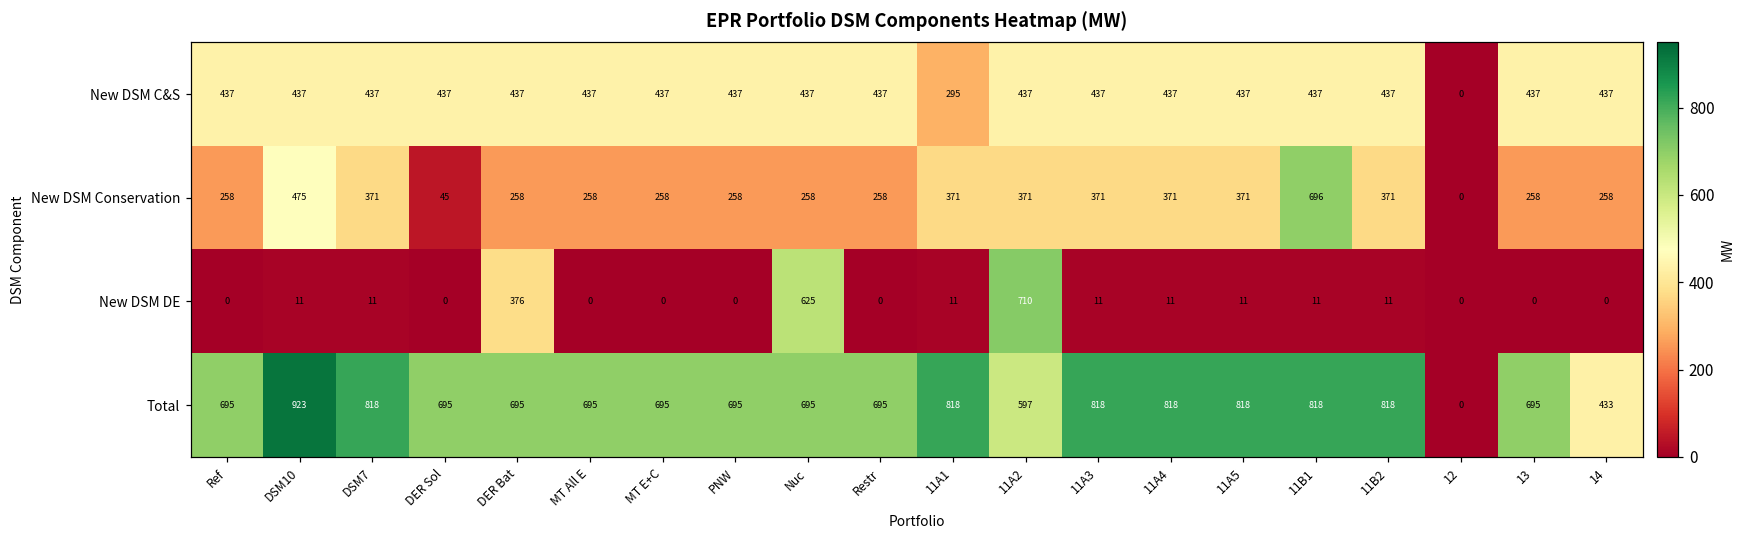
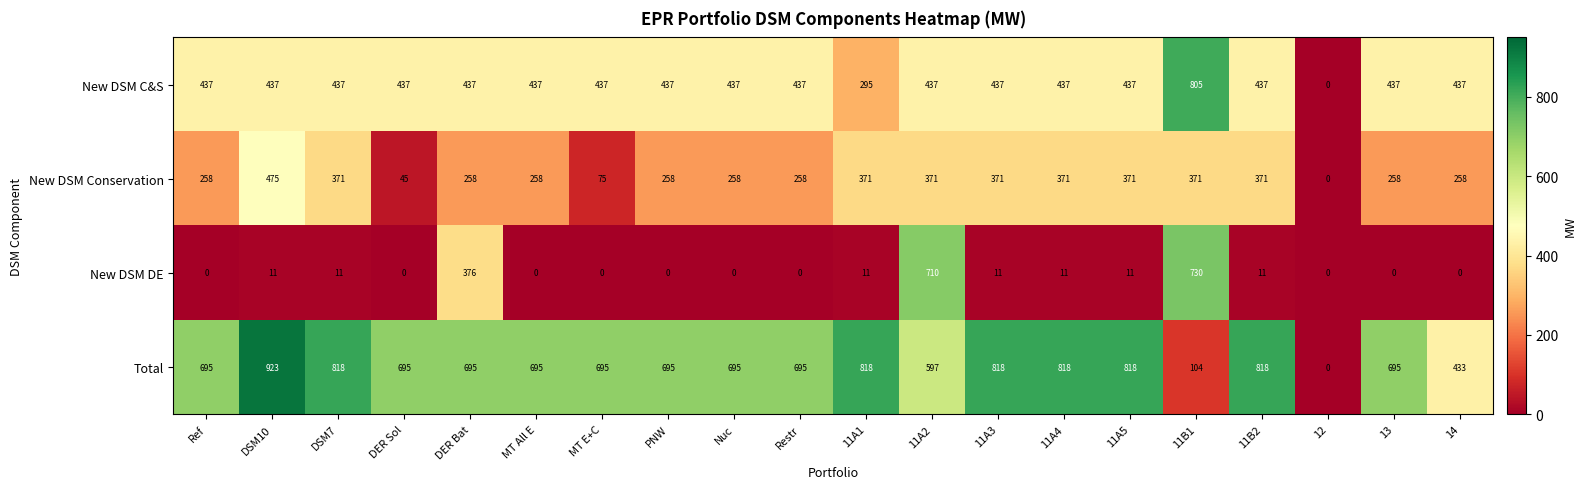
  {
    "New DSM C&S": {
      "Ref": 437,
      "DSM10": 437,
      "DSM7": 437,
      "DER Sol": 437,
      "DER Bat": 437,
      "MT All E": 437,
      "MT E+C": 437,
      "PNW": 437,
      "Nuc": 437,
      "Restr": 437,
      "11A1": 295,
      "11A2": 437,
      "11A3": 437,
      "11A4": 437,
      "11A5": 437,
-     "11B1": 437,
+     "11B1": 805,
      "11B2": 437,
      "12": 0,
      "13": 437,
      "14": 437
    },
    "New DSM Conservation": {
      "Ref": 258,
      "DSM10": 475,
      "DSM7": 371,
      "DER Sol": 45,
      "DER Bat": 258,
      "MT All E": 258,
-     "MT E+C": 258,
+     "MT E+C": 75,
      "PNW": 258,
      "Nuc": 258,
      "Restr": 258,
      "11A1": 371,
      "11A2": 371,
      "11A3": 371,
      "11A4": 371,
      "11A5": 371,
-     "11B1": 696,
+     "11B1": 371,
      "11B2": 371,
      "12": 0,
      "13": 258,
      "14": 258
    },
    "New DSM DE": {
      "Ref": 0,
      "DSM10": 11,
      "DSM7": 11,
      "DER Sol": 0,
      "DER Bat": 376,
      "MT All E": 0,
      "MT E+C": 0,
      "PNW": 0,
-     "Nuc": 625,
+     "Nuc": 0,
      "Restr": 0,
      "11A1": 11,
      "11A2": 710,
      "11A3": 11,
      "11A4": 11,
      "11A5": 11,
-     "11B1": 11,
+     "11B1": 730,
      "11B2": 11,
      "12": 0,
      "13": 0,
      "14": 0
    },
    "Total": {
      "Ref": 695,
      "DSM10": 923,
      "DSM7": 818,
      "DER Sol": 695,
      "DER Bat": 695,
      "MT All E": 695,
      "MT E+C": 695,
      "PNW": 695,
      "Nuc": 695,
      "Restr": 695,
      "11A1": 818,
      "11A2": 597,
      "11A3": 818,
      "11A4": 818,
      "11A5": 818,
-     "11B1": 818,
+     "11B1": 104,
      "11B2": 818,
      "12": 0,
      "13": 695,
      "14": 433
    }
  }
